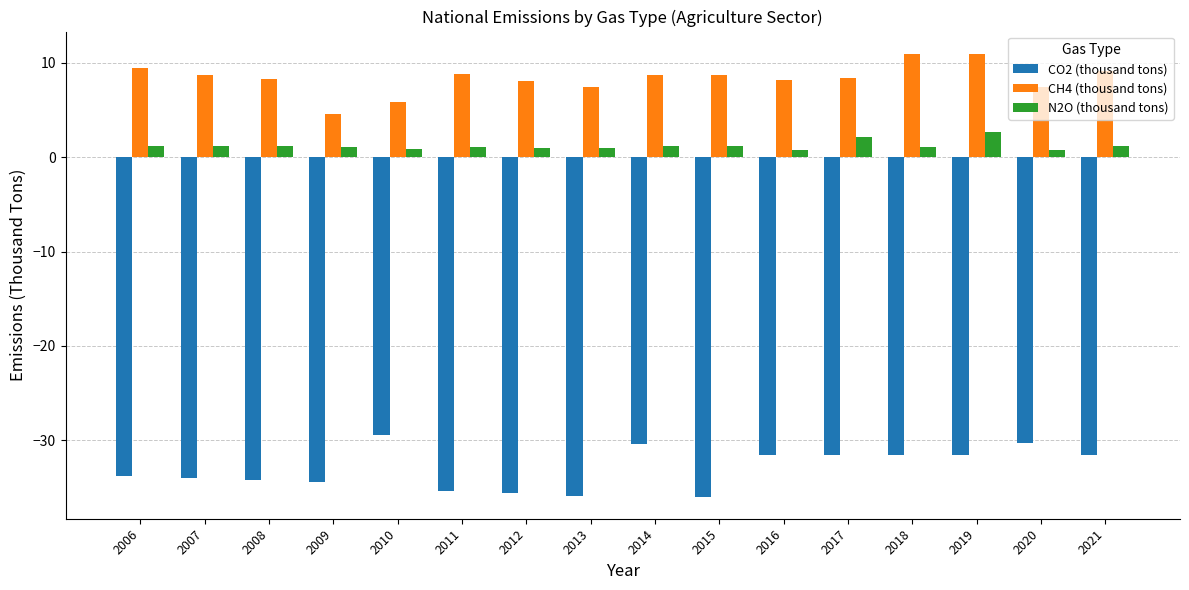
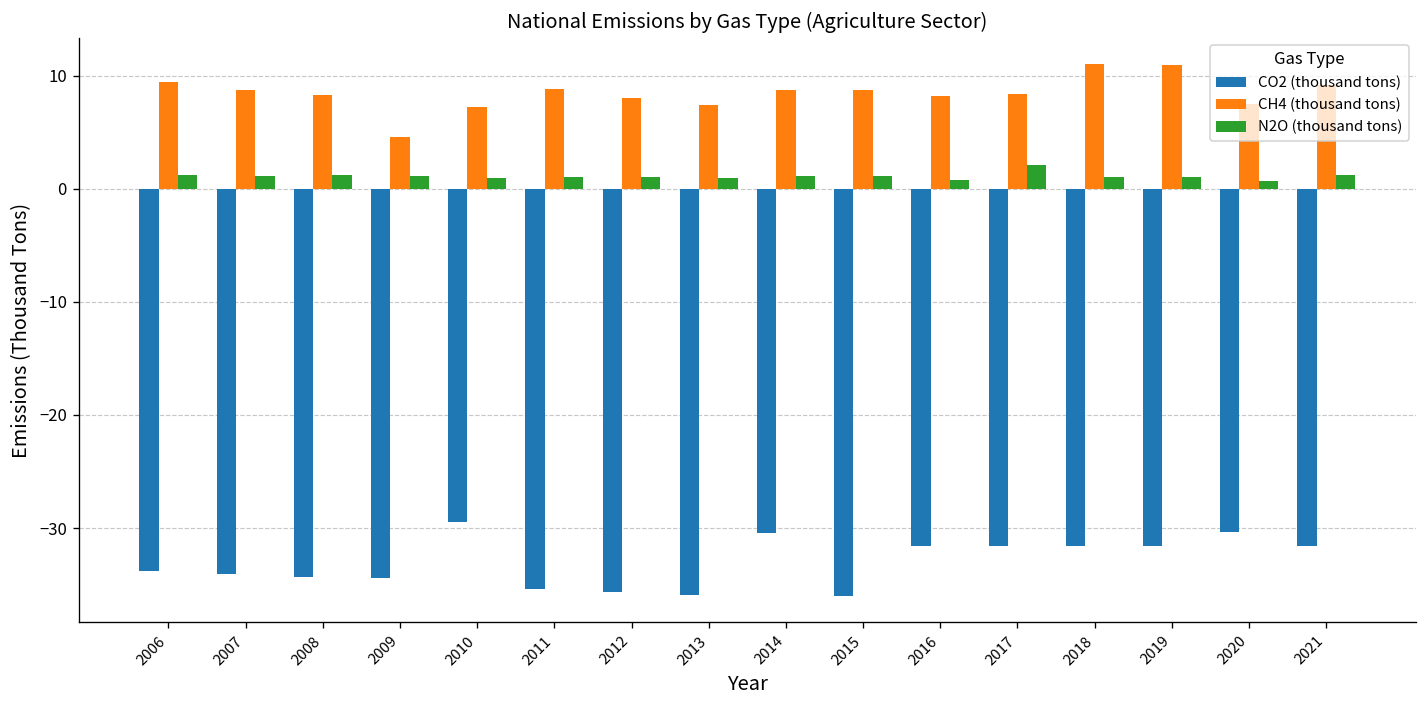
  {
    "CO2 (thousand tons)": {
      "2006": -34,
      "2007": -34,
      "2008": -34,
      "2009": -34,
      "2010": -29,
      "2011": -35,
      "2012": -36,
      "2013": -36,
      "2014": -30,
      "2015": -36,
      "2016": -32,
      "2017": -32,
      "2018": -32,
      "2019": -32,
      "2020": -30,
      "2021": -32
    },
    "CH4 (thousand tons)": {
      "2006": 9,
      "2007": 9,
      "2008": 8,
      "2009": 5,
-     "2010": 6,
+     "2010": 7,
      "2011": 9,
      "2012": 8,
      "2013": 7,
      "2014": 9,
      "2015": 9,
      "2016": 8,
      "2017": 8,
      "2018": 11,
      "2019": 11
    },
    "N2O (thousand tons)": {
      "2006": 1,
      "2007": 1,
      "2008": 1,
      "2009": 1,
      "2010": 1,
      "2011": 1,
      "2012": 1,
      "2013": 1,
      "2014": 1,
      "2015": 1,
      "2016": 1,
      "2017": 2,
      "2018": 1,
-     "2019": 3,
+     "2019": 1,
      "2020": 1,
      "2021": 1
    }
  }
